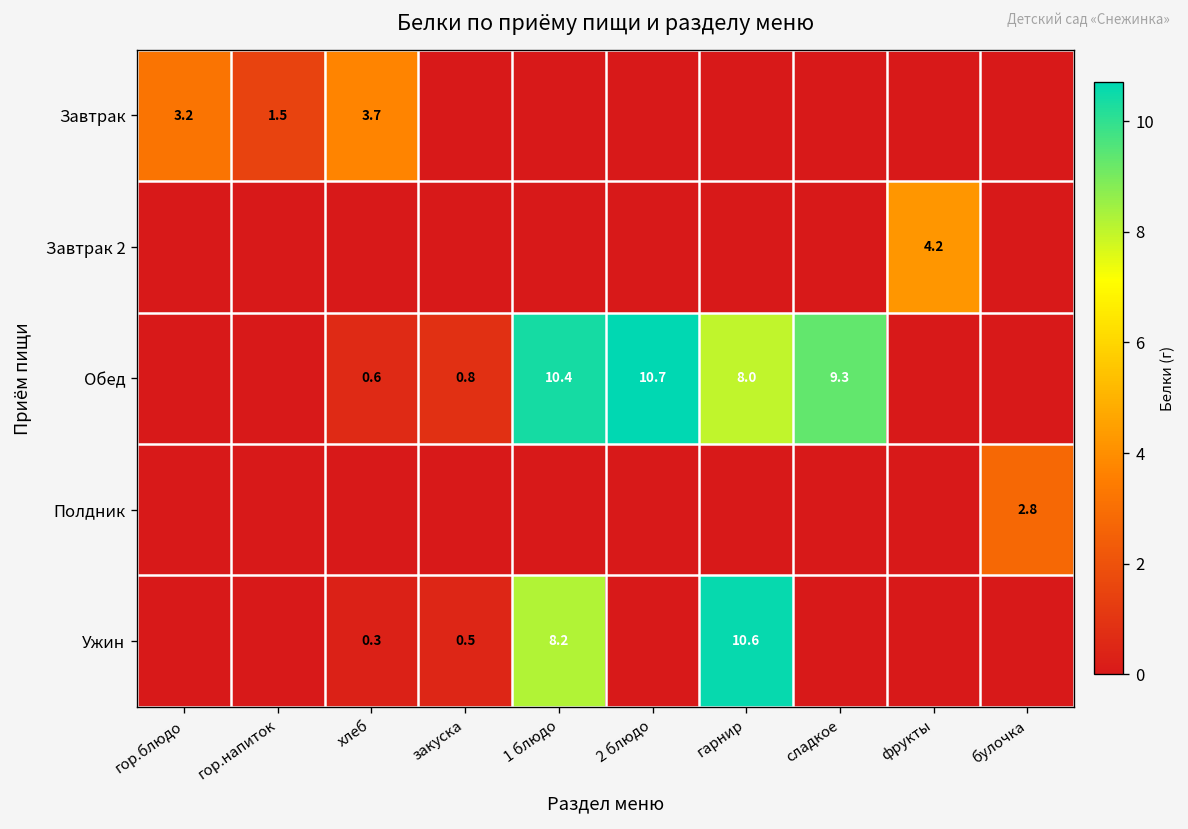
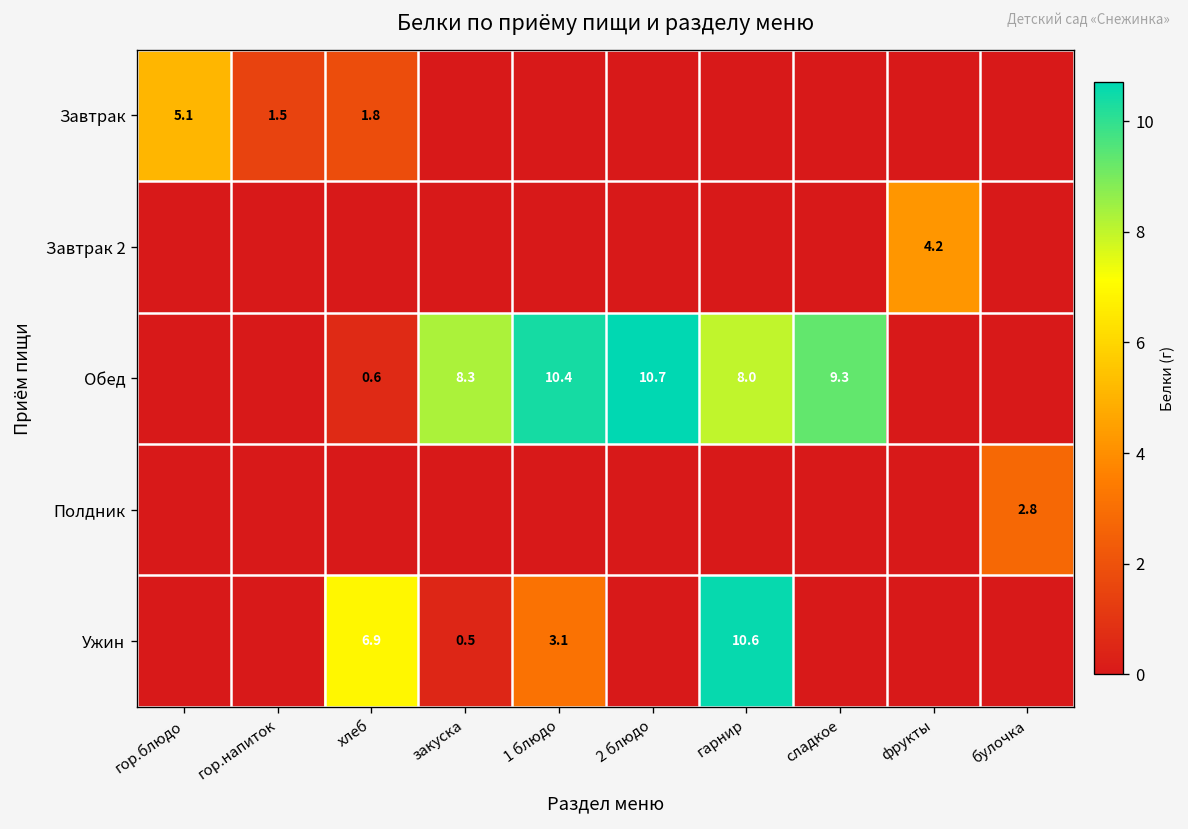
  {
    "Завтрак": {
-     "гор.блюдо": 3.2,
+     "гор.блюдо": 5.1,
      "гор.напиток": 1.5,
-     "хлеб": 3.7
+     "хлеб": 1.8
    },
    "Завтрак 2": {
      "фрукты": 4.2
    },
    "Обед": {
      "хлеб": 0.6,
-     "закуска": 0.8,
+     "закуска": 8.3,
      "1 блюдо": 10.4,
      "2 блюдо": 10.7,
      "гарнир": 8.0,
      "сладкое": 9.3
    },
    "Полдник": {
      "булочка": 2.8
    },
    "Ужин": {
-     "хлеб": 0.3,
+     "хлеб": 6.9,
      "закуска": 0.5,
-     "1 блюдо": 8.2,
+     "1 блюдо": 3.1,
      "гарнир": 10.6
    }
  }
